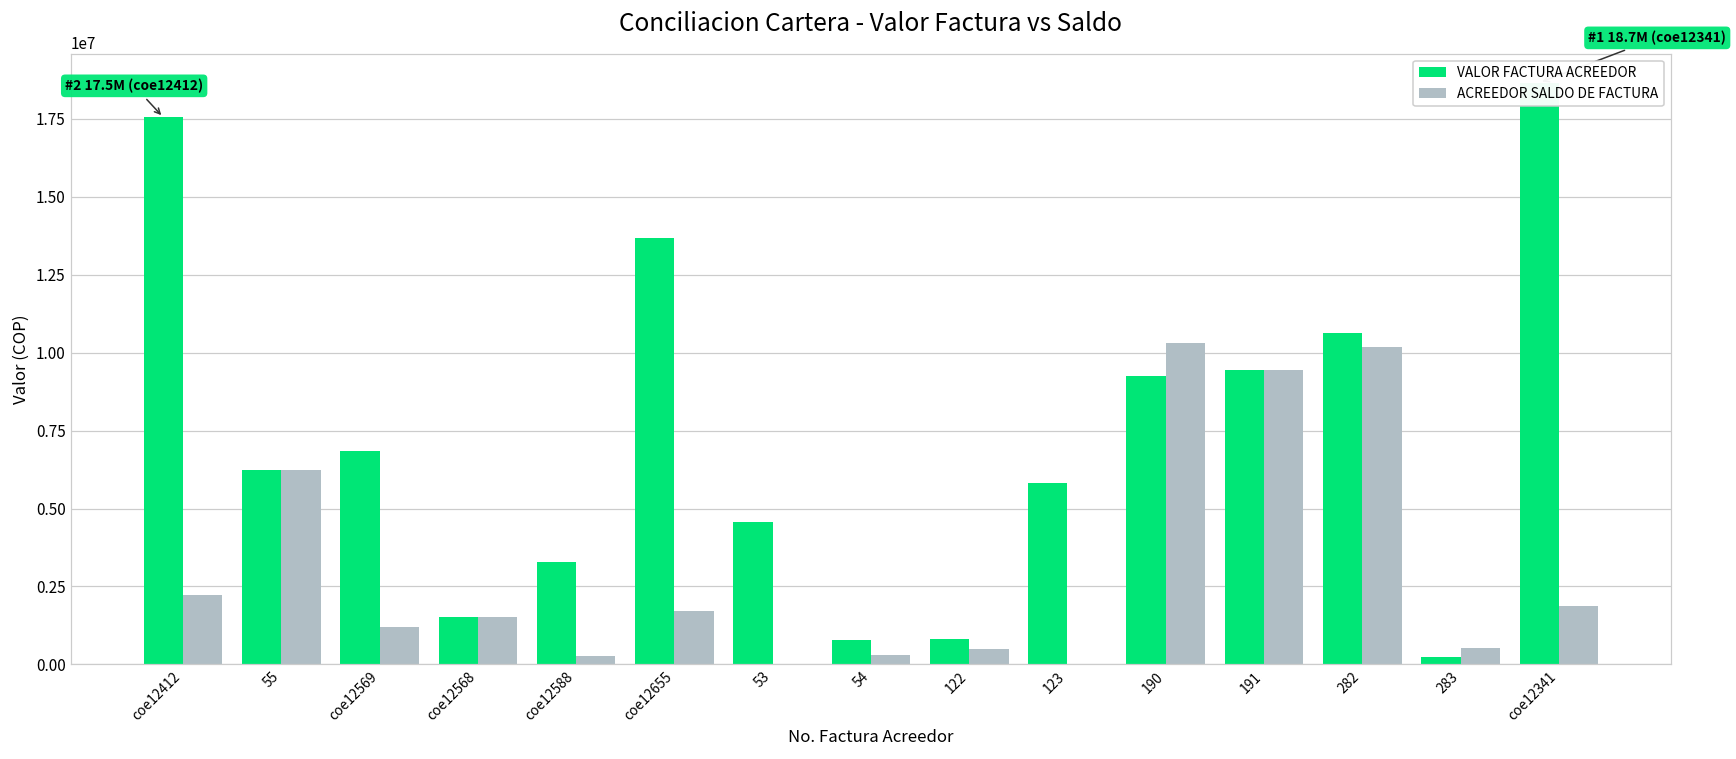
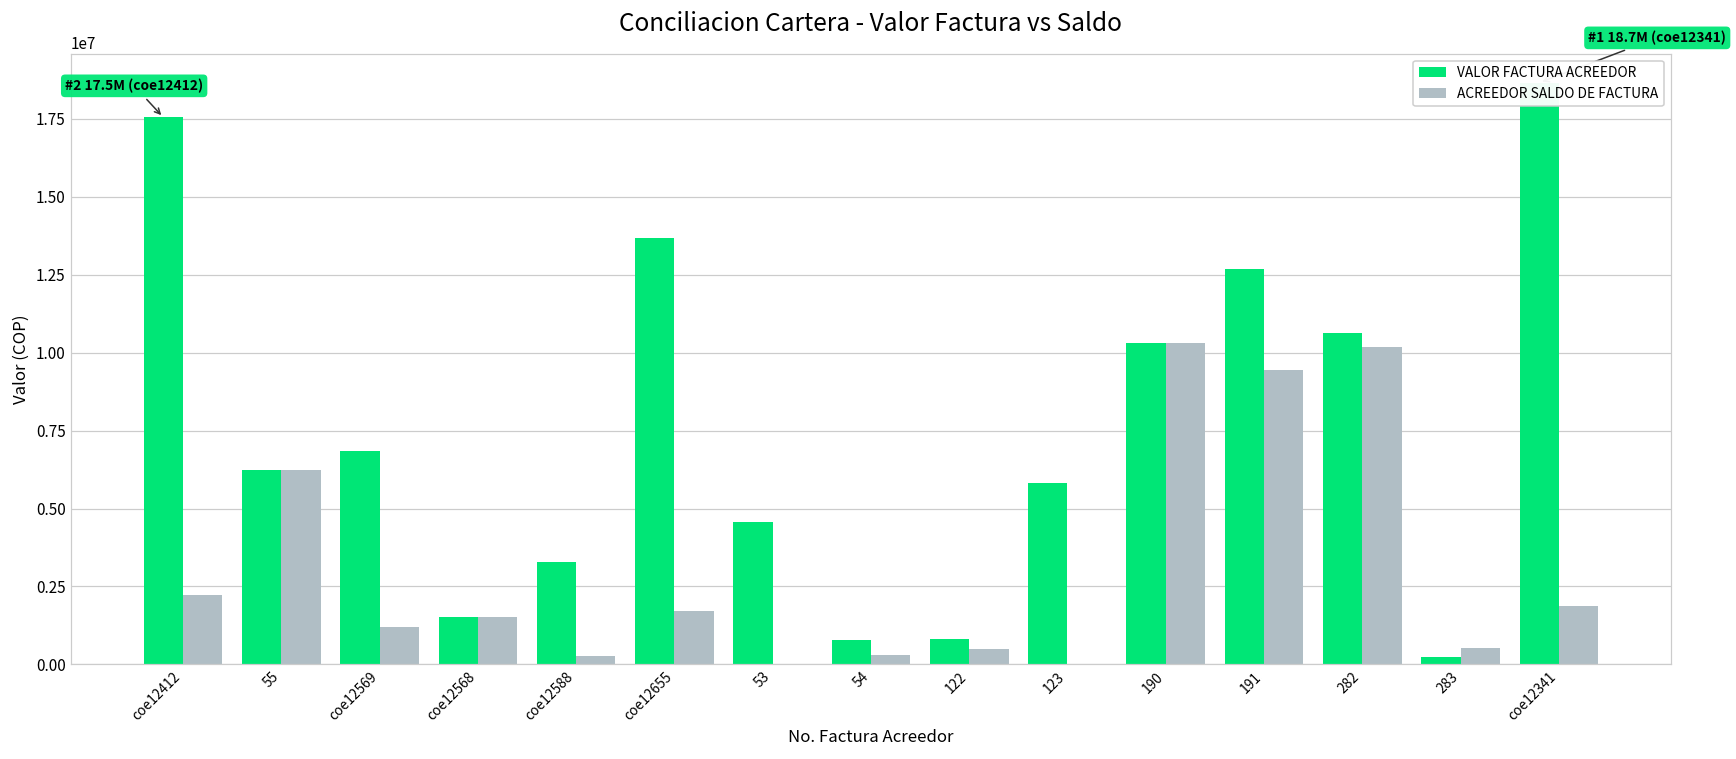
  {
    "VALOR FACTURA ACREEDOR": {
      "55": 6200000,
      "coe12569": 6900000,
      "coe12568": 1500000,
      "coe12588": 3300000,
      "coe12655": 13700000,
      "53": 4600000,
      "54": 800000,
      "122": 800000,
      "123": 5800000,
-     "190": 9200000,
-     "191": 9400000,
+     "190": 10300000,
+     "191": 12700000,
      "282": 10600000,
      "283": 200000
    },
    "ACREEDOR SALDO DE FACTURA": {
      "coe12412": 2200000,
      "55": 6200000,
      "coe12569": 1200000,
      "coe12568": 1500000,
      "coe12588": 300000,
      "coe12655": 1700000,
      "53": 0,
      "54": 300000,
      "122": 500000,
      "123": 0,
      "190": 10300000,
      "191": 9400000,
      "282": 10200000,
      "283": 500000,
      "coe12341": 1900000
    }
  }
